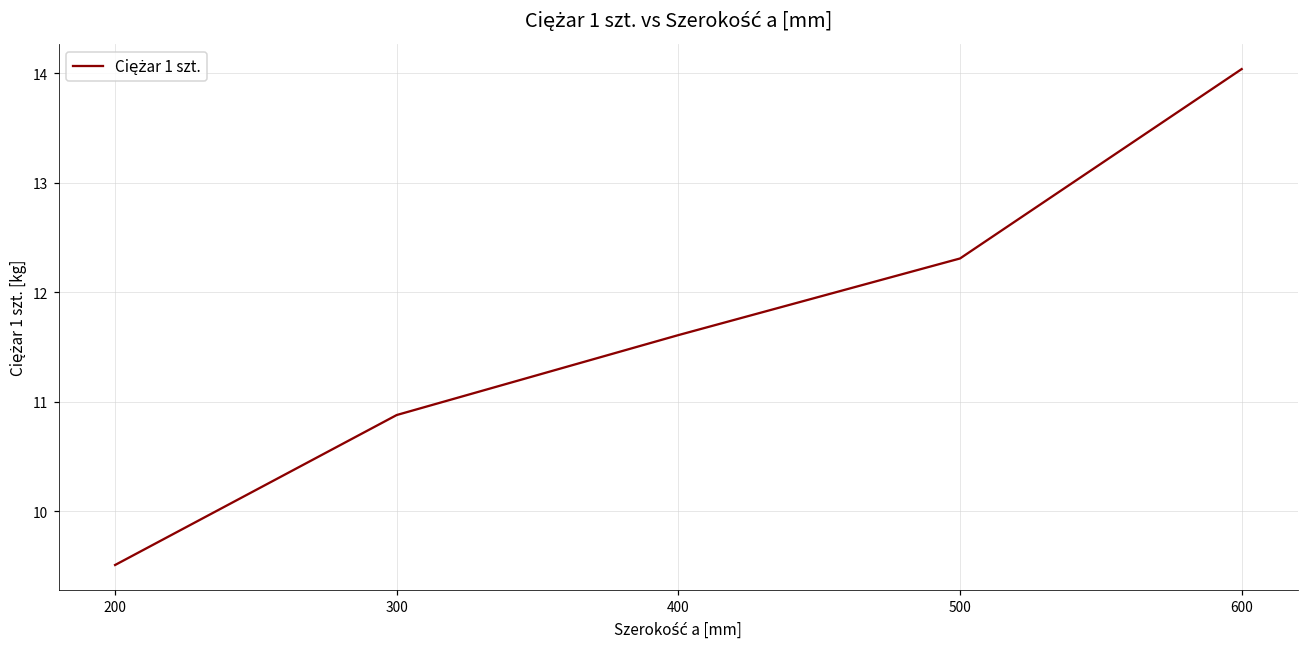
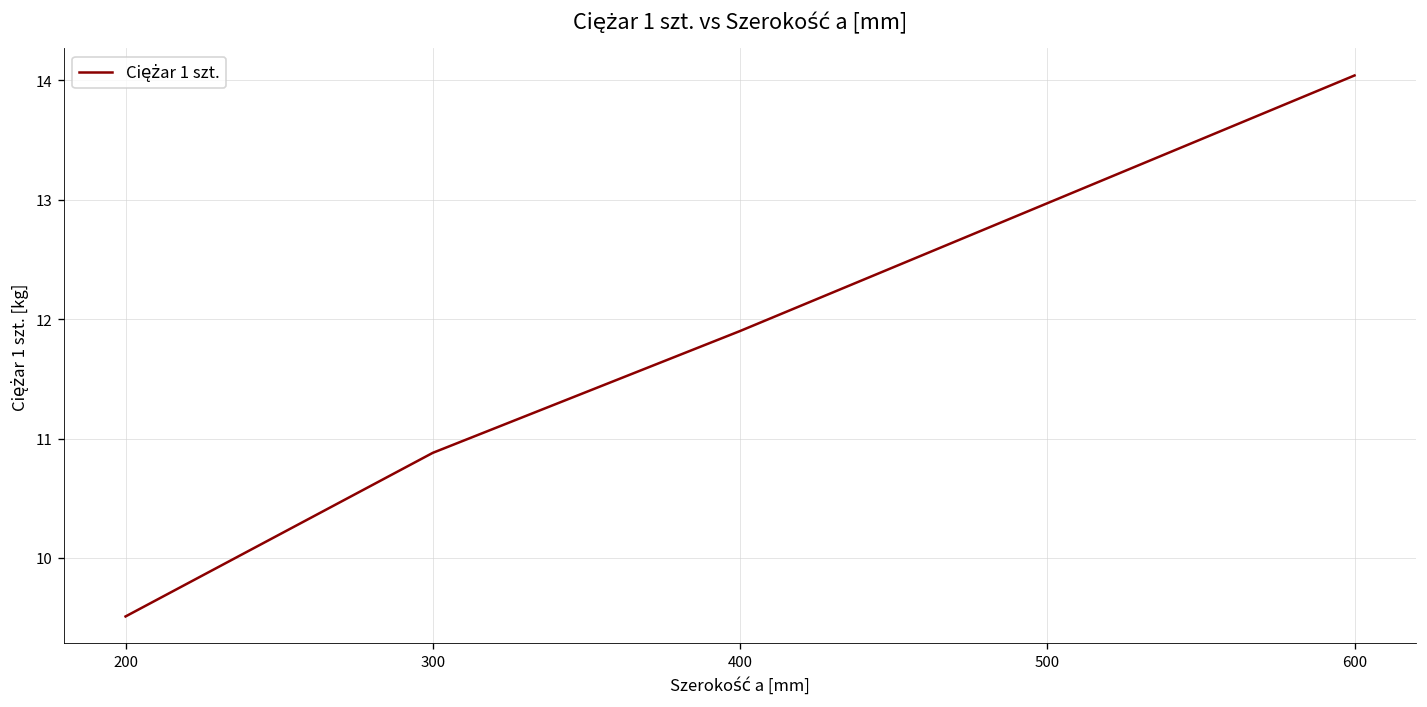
  {
    "200": 9.5,
    "300": 10.9,
-   "400": 11.6,
-   "500": 12.3,
+   "400": 11.9,
+   "500": 13.0,
    "600": 14.0
  }
